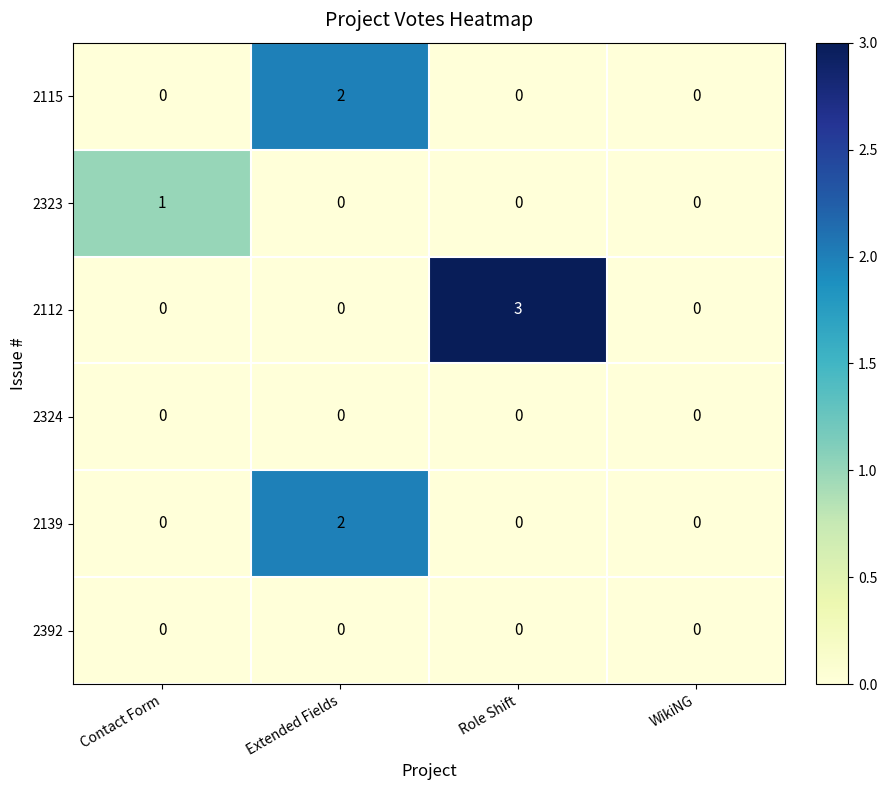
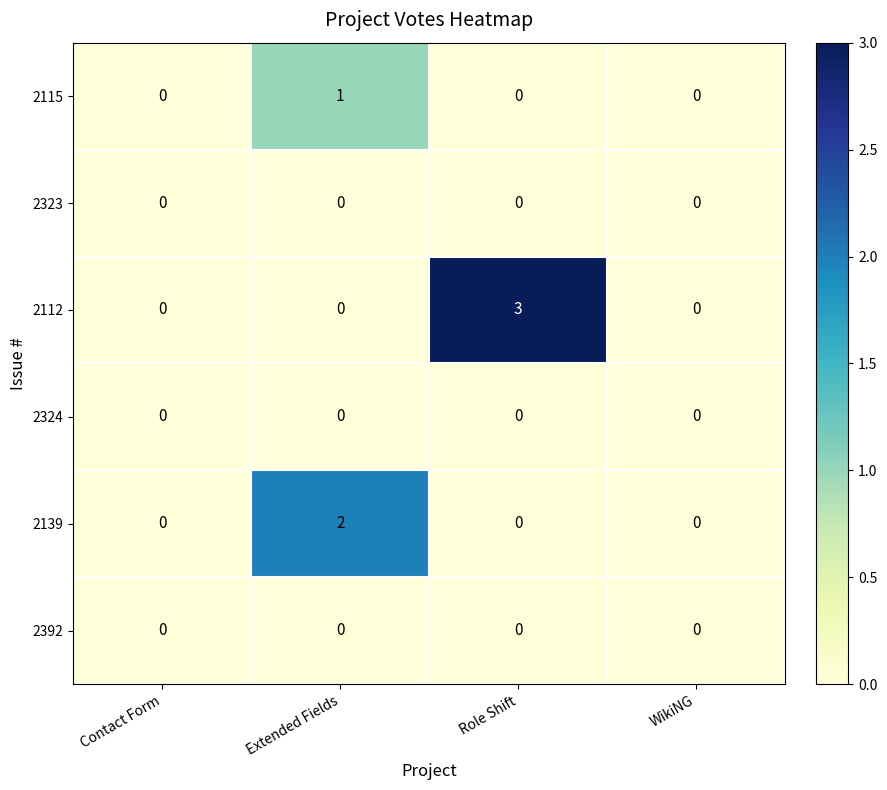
  {
    "2115": {
      "Contact Form": 0,
-     "Extended Fields": 2,
+     "Extended Fields": 1,
      "Role Shift": 0,
      "WikiNG": 0
    },
    "2323": {
-     "Contact Form": 1,
+     "Contact Form": 0,
      "Extended Fields": 0,
      "Role Shift": 0,
      "WikiNG": 0
    },
    "2112": {
      "Contact Form": 0,
      "Extended Fields": 0,
      "Role Shift": 3,
      "WikiNG": 0
    },
    "2324": {
      "Contact Form": 0,
      "Extended Fields": 0,
      "Role Shift": 0,
      "WikiNG": 0
    },
    "2139": {
      "Contact Form": 0,
      "Extended Fields": 2,
      "Role Shift": 0,
      "WikiNG": 0
    },
    "2392": {
      "Contact Form": 0,
      "Extended Fields": 0,
      "Role Shift": 0,
      "WikiNG": 0
    }
  }
